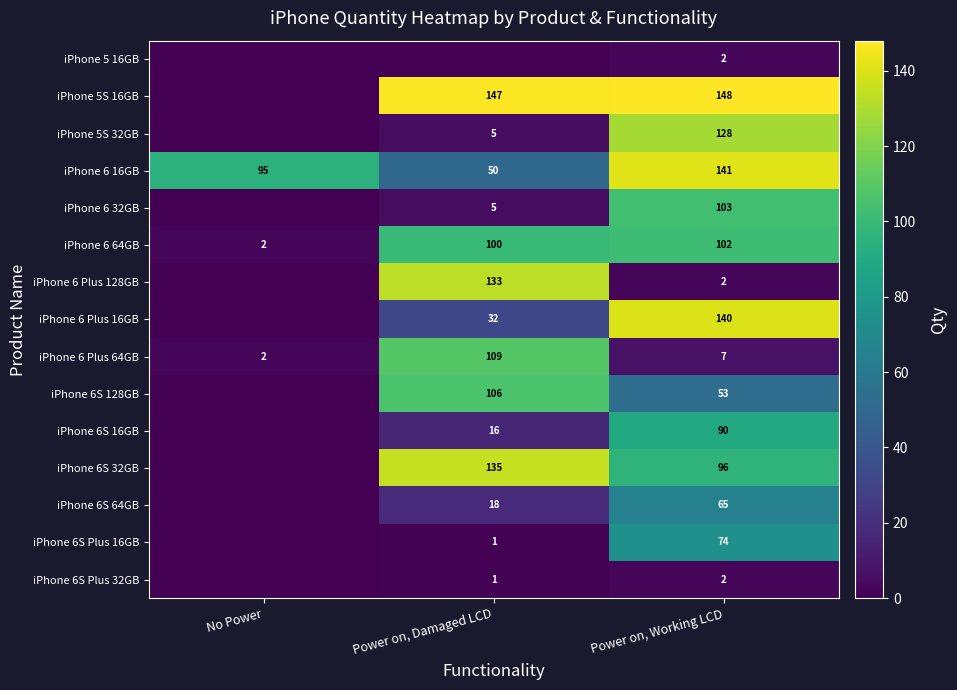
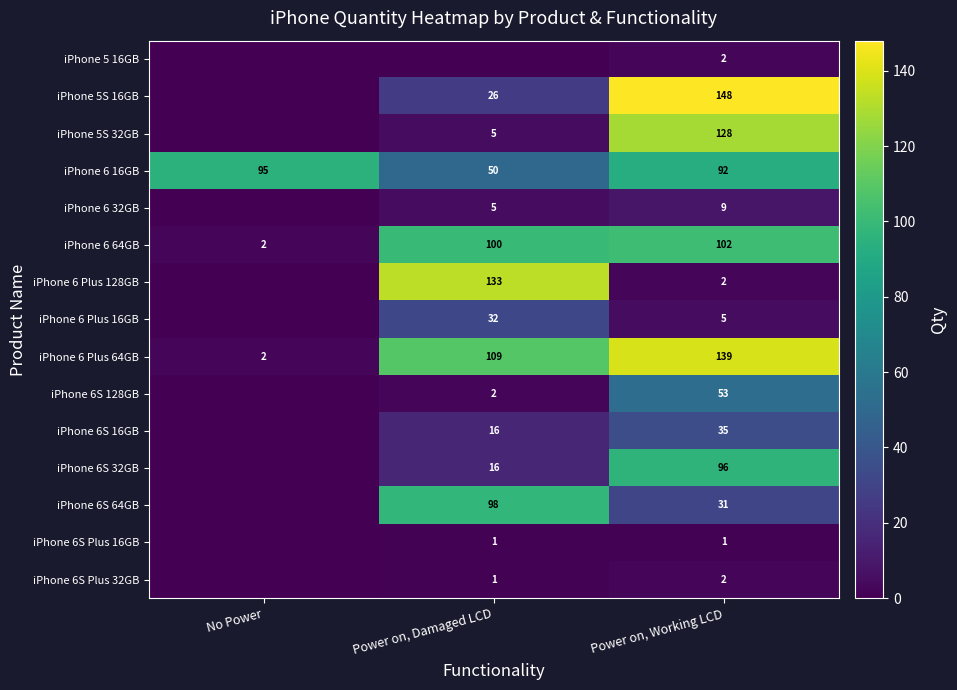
  {
    "iPhone 5 16GB": {
      "Power on, Working LCD": 2
    },
    "iPhone 5S 16GB": {
-     "Power on, Damaged LCD": 147,
+     "Power on, Damaged LCD": 26,
      "Power on, Working LCD": 148
    },
    "iPhone 5S 32GB": {
      "Power on, Damaged LCD": 5,
      "Power on, Working LCD": 128
    },
    "iPhone 6 16GB": {
      "No Power": 95,
      "Power on, Damaged LCD": 50,
-     "Power on, Working LCD": 141
+     "Power on, Working LCD": 92
    },
    "iPhone 6 32GB": {
      "Power on, Damaged LCD": 5,
-     "Power on, Working LCD": 103
+     "Power on, Working LCD": 9
    },
    "iPhone 6 64GB": {
      "No Power": 2,
      "Power on, Damaged LCD": 100,
      "Power on, Working LCD": 102
    },
    "iPhone 6 Plus 128GB": {
      "Power on, Damaged LCD": 133,
      "Power on, Working LCD": 2
    },
    "iPhone 6 Plus 16GB": {
      "Power on, Damaged LCD": 32,
-     "Power on, Working LCD": 140
+     "Power on, Working LCD": 5
    },
    "iPhone 6 Plus 64GB": {
      "No Power": 2,
      "Power on, Damaged LCD": 109,
-     "Power on, Working LCD": 7
+     "Power on, Working LCD": 139
    },
    "iPhone 6S 128GB": {
-     "Power on, Damaged LCD": 106,
+     "Power on, Damaged LCD": 2,
      "Power on, Working LCD": 53
    },
    "iPhone 6S 16GB": {
      "Power on, Damaged LCD": 16,
-     "Power on, Working LCD": 90
+     "Power on, Working LCD": 35
    },
    "iPhone 6S 32GB": {
-     "Power on, Damaged LCD": 135,
+     "Power on, Damaged LCD": 16,
      "Power on, Working LCD": 96
    },
    "iPhone 6S 64GB": {
-     "Power on, Damaged LCD": 18,
-     "Power on, Working LCD": 65
+     "Power on, Damaged LCD": 98,
+     "Power on, Working LCD": 31
    },
    "iPhone 6S Plus 16GB": {
      "Power on, Damaged LCD": 1,
-     "Power on, Working LCD": 74
+     "Power on, Working LCD": 1
    },
    "iPhone 6S Plus 32GB": {
      "Power on, Damaged LCD": 1,
      "Power on, Working LCD": 2
    }
  }
